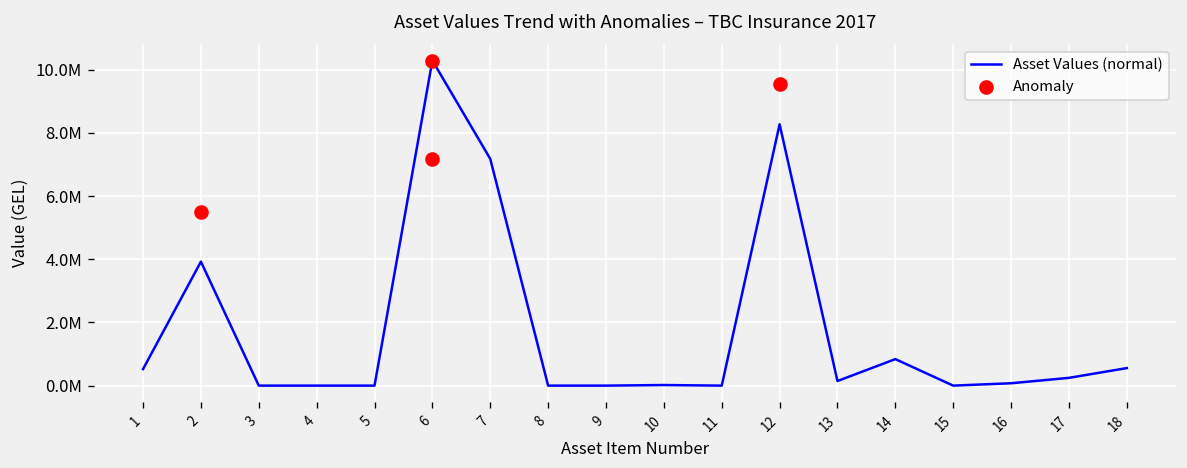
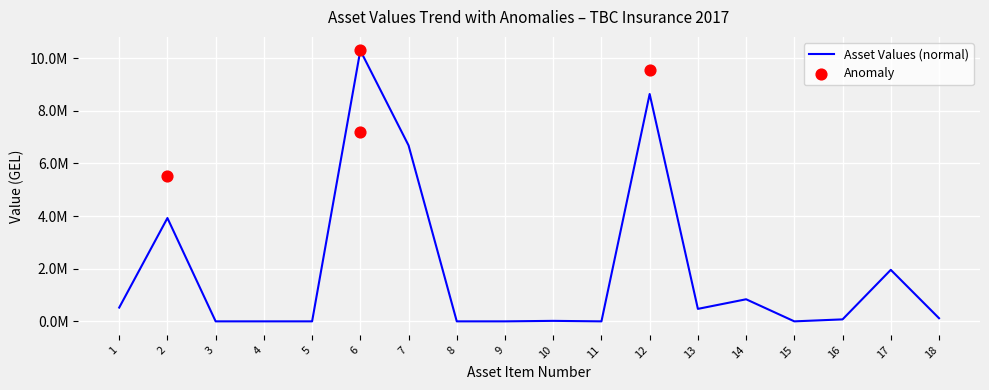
  {
    "Asset Values (normal)": {
      "1": 500000,
      "2": 3900000,
      "3": 0,
      "4": 0,
      "5": 0,
-     "7": 7200000,
+     "7": 6700000,
      "8": 0,
      "9": 0,
      "10": 0,
      "11": 0,
-     "12": 8300000,
-     "13": 100000,
+     "12": 8600000,
+     "13": 500000,
      "14": 800000,
      "15": 0,
      "16": 100000,
-     "17": 200000,
-     "18": 600000
+     "17": 2000000,
+     "18": 100000
    }
  }
